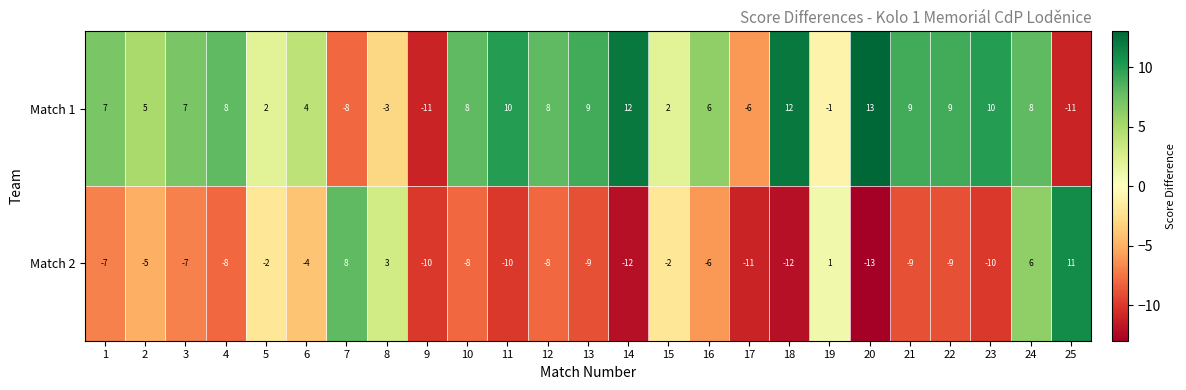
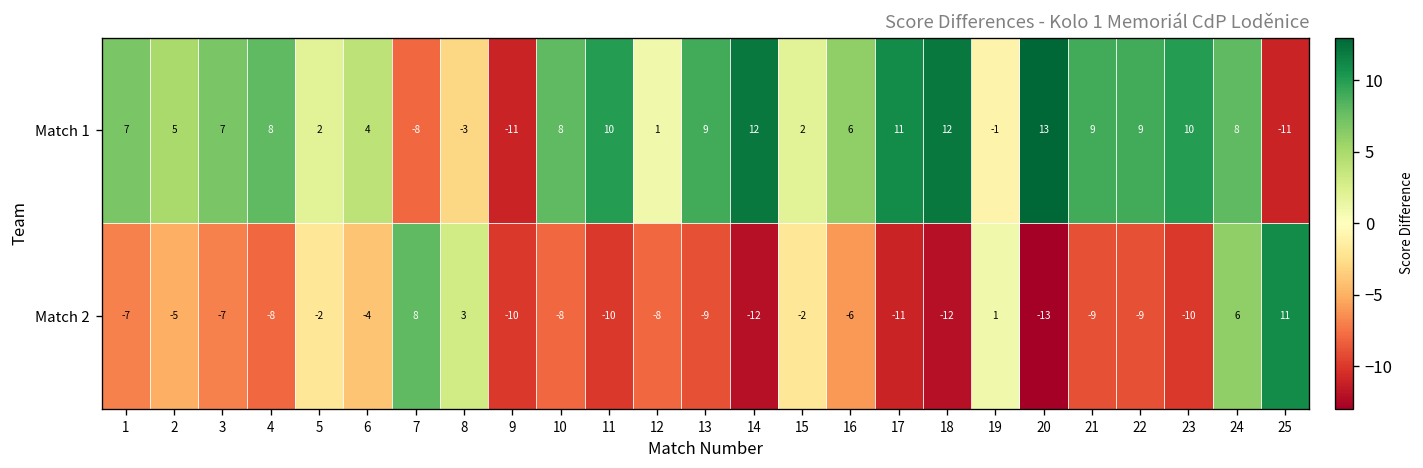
  {
    "Match 1": {
      "1": 7,
      "2": 5,
      "3": 7,
      "4": 8,
      "5": 2,
      "6": 4,
      "7": -8,
      "8": -3,
      "9": -11,
      "10": 8,
      "11": 10,
-     "12": 8,
+     "12": 1,
      "13": 9,
      "14": 12,
      "15": 2,
      "16": 6,
-     "17": -6,
+     "17": 11,
      "18": 12,
      "19": -1,
      "20": 13,
      "21": 9,
      "22": 9,
      "23": 10,
      "24": 8,
      "25": -11
    },
    "Match 2": {
      "1": -7,
      "2": -5,
      "3": -7,
      "4": -8,
      "5": -2,
      "6": -4,
      "7": 8,
      "8": 3,
      "9": -10,
      "10": -8,
      "11": -10,
      "12": -8,
      "13": -9,
      "14": -12,
      "15": -2,
      "16": -6,
      "17": -11,
      "18": -12,
      "19": 1,
      "20": -13,
      "21": -9,
      "22": -9,
      "23": -10,
      "24": 6,
      "25": 11
    }
  }
